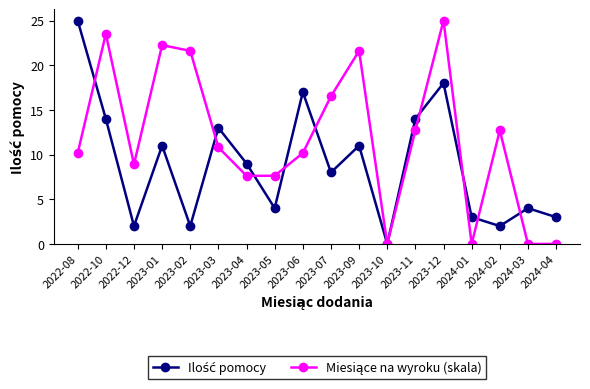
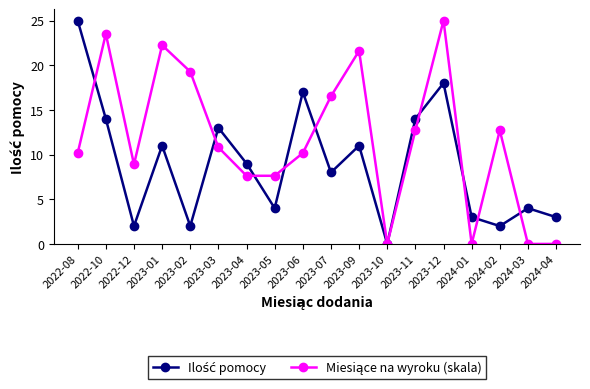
  {
    "Ilość pomocy": {
      "2022-08": 25,
      "2022-10": 14,
      "2022-12": 2,
      "2023-01": 11,
      "2023-02": 2,
      "2023-03": 13,
      "2023-04": 9,
      "2023-05": 4,
      "2023-06": 17,
      "2023-07": 8,
      "2023-09": 11,
      "2023-11": 14,
      "2023-12": 18,
      "2024-01": 3,
      "2024-02": 2,
      "2024-03": 4,
      "2024-04": 3
    },
    "Miesiące na wyroku (skala)": {
      "2022-08": 10,
      "2022-10": 24,
      "2022-12": 9,
      "2023-01": 22,
-     "2023-02": 22,
+     "2023-02": 19,
      "2023-03": 11,
      "2023-04": 8,
      "2023-05": 8,
      "2023-06": 10,
      "2023-07": 17,
      "2023-09": 22,
      "2023-11": 13,
      "2023-12": 25,
      "2024-01": 0,
      "2024-02": 13,
      "2024-03": 0,
      "2024-04": 0
    }
  }
